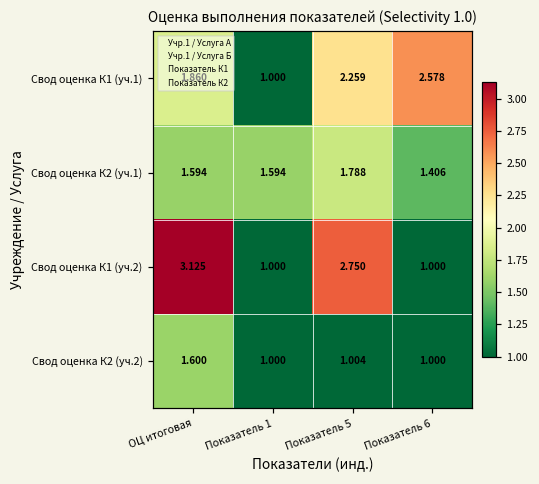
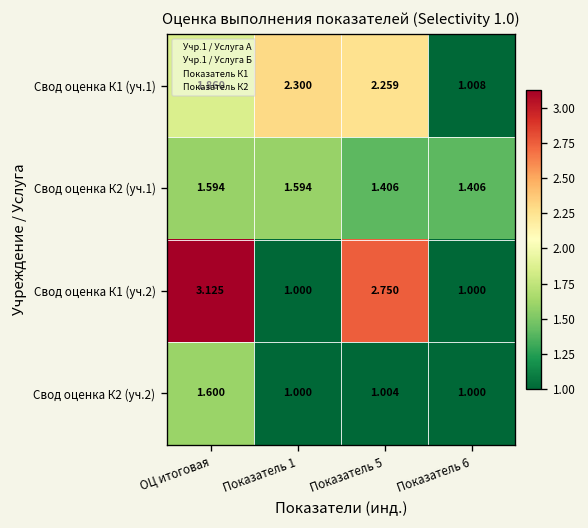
  {
    "Свод оценка К1 (уч.1)": {
-     "Показатель 1": 1.000,
+     "Показатель 1": 2.300,
      "Показатель 5": 2.259,
-     "Показатель 6": 2.578
+     "Показатель 6": 1.008
    },
    "Свод оценка К2 (уч.1)": {
      "ОЦ итоговая": 1.594,
      "Показатель 1": 1.594,
-     "Показатель 5": 1.788,
+     "Показатель 5": 1.406,
      "Показатель 6": 1.406
    },
    "Свод оценка К1 (уч.2)": {
      "ОЦ итоговая": 3.125,
      "Показатель 1": 1.000,
      "Показатель 5": 2.750,
      "Показатель 6": 1.000
    },
    "Свод оценка К2 (уч.2)": {
      "ОЦ итоговая": 1.600,
      "Показатель 1": 1.000,
      "Показатель 5": 1.004,
      "Показатель 6": 1.000
    }
  }
